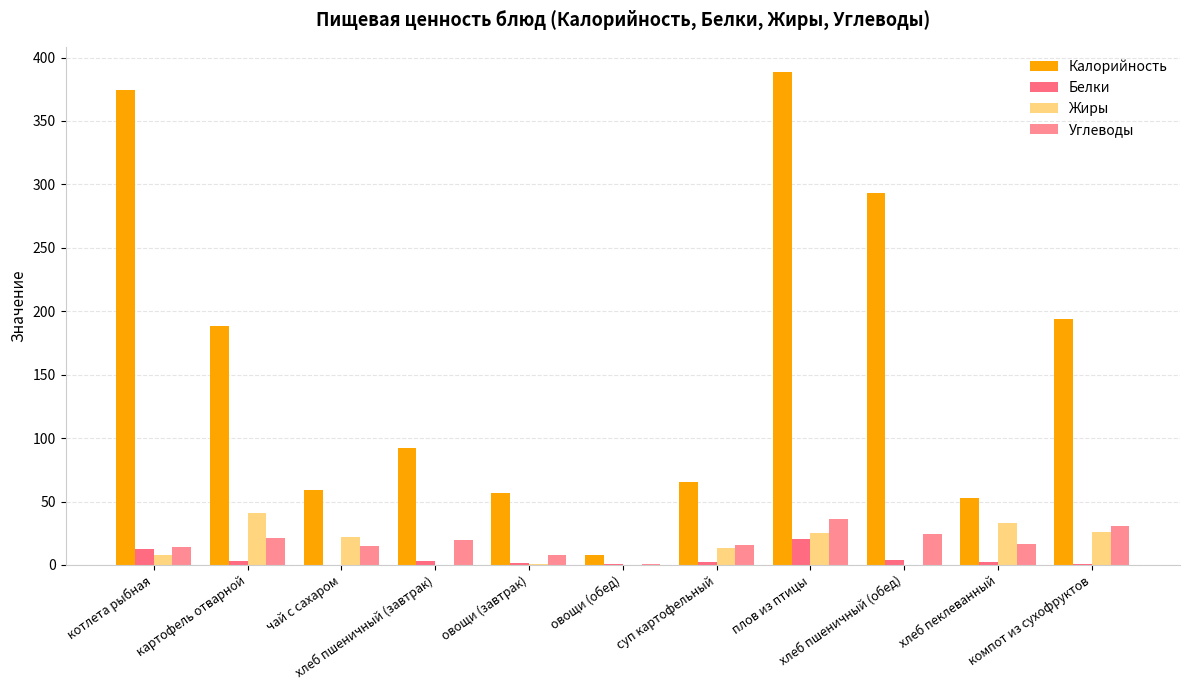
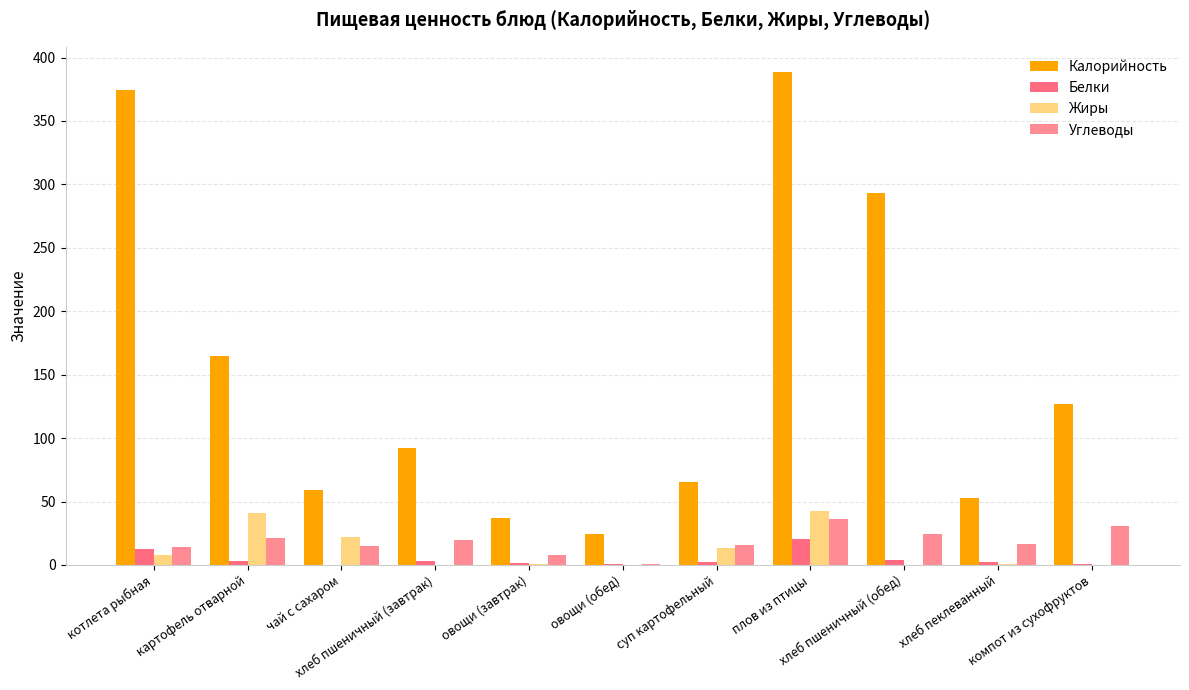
  {
    "Калорийность": {
      "котлета рыбная": 374,
-     "картофель отварной": 188,
+     "картофель отварной": 165,
      "чай с сахаром": 59,
      "хлеб пшеничный (завтрак)": 92,
-     "овощи (завтрак)": 57,
-     "овощи (обед)": 8,
+     "овощи (завтрак)": 37,
+     "овощи (обед)": 24,
      "суп картофельный": 66,
      "плов из птицы": 389,
      "хлеб пшеничный (обед)": 293,
      "хлеб пеклеванный": 53,
-     "компот из сухофруктов": 194
+     "компот из сухофруктов": 127
    },
    "Жиры": {
      "котлета рыбная": 8,
      "картофель отварной": 41,
      "чай с сахаром": 22,
      "суп картофельный": 13,
-     "плов из птицы": 25,
-     "хлеб пеклеванный": 33,
-     "компот из сухофруктов": 26
+     "плов из птицы": 42,
+     "хлеб пеклеванный": 0,
+     "компот из сухофруктов": 0
    }
  }
